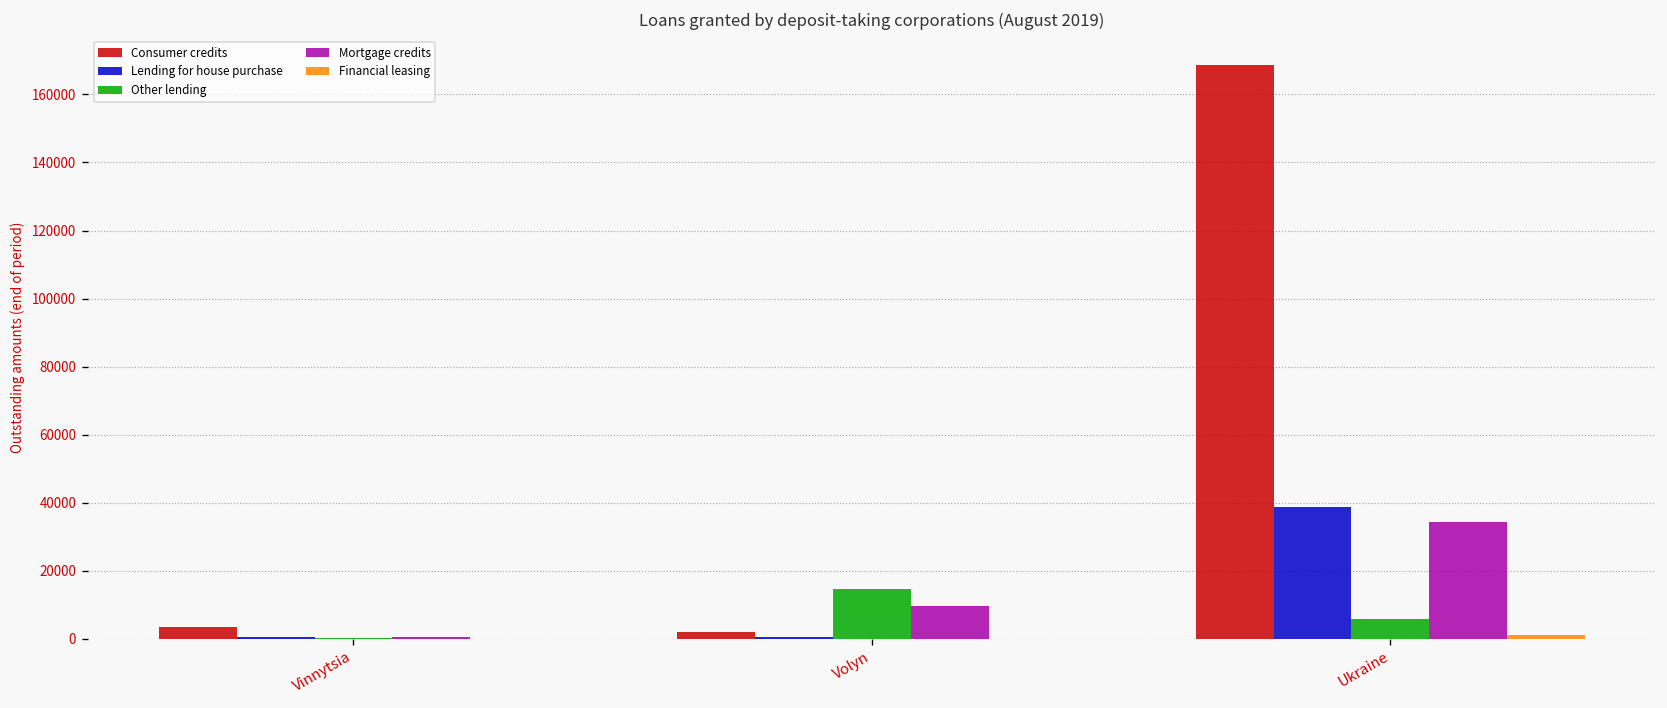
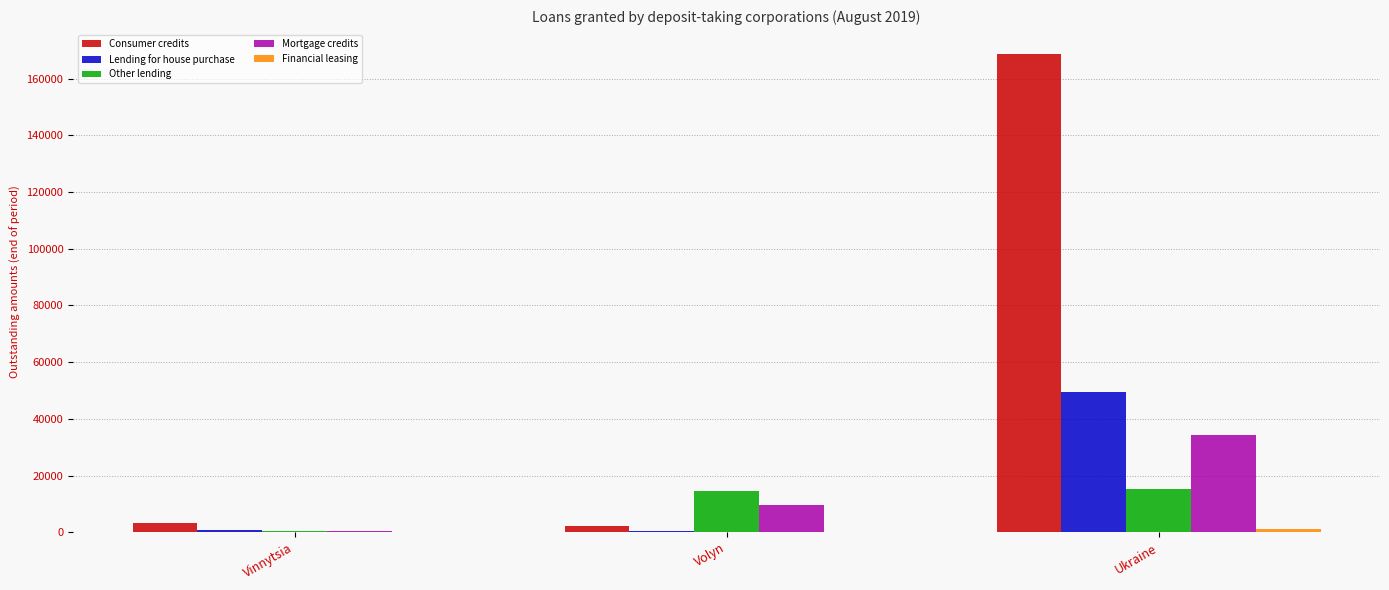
  {
    "Consumer credits": {
      "Vinnytsia": 3000,
      "Volyn": 2000,
      "Ukraine": 169000
    },
    "Lending for house purchase": {
-     "Ukraine": 39000
+     "Ukraine": 49000
    },
    "Other lending": {
      "Volyn": 15000,
-     "Ukraine": 6000
+     "Ukraine": 15000
    },
    "Mortgage credits": {
      "Volyn": 10000,
      "Ukraine": 34000
    },
    "Financial leasing": {
      "Ukraine": 1000
    }
  }
